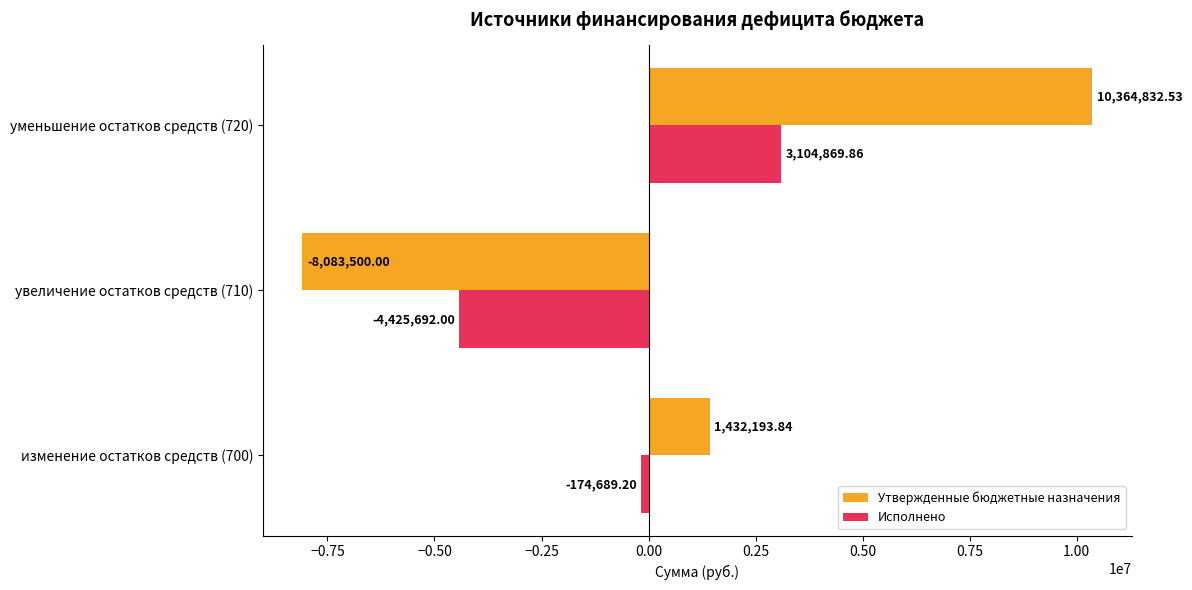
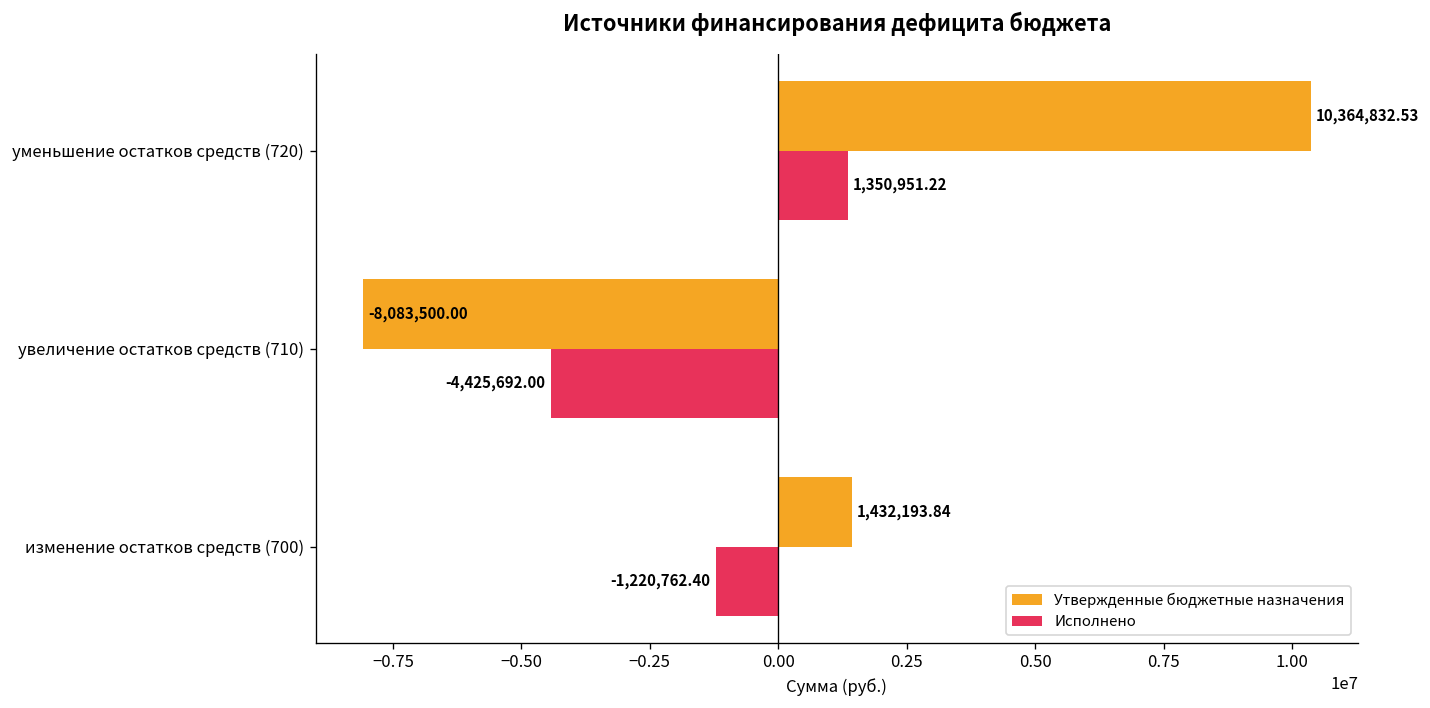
  {
    "Утвержденные бюджетные назначения": {
      "уменьшение остатков средств (720)": "10,364,832.53",
      "увеличение остатков средств (710)": "-8,083,500.00",
      "изменение остатков средств (700)": "1,432,193.84"
    },
    "Исполнено": {
-     "уменьшение остатков средств (720)": "3,104,869.86",
+     "уменьшение остатков средств (720)": "1,350,951.22",
      "увеличение остатков средств (710)": "-4,425,692.00",
-     "изменение остатков средств (700)": "-174,689.20"
+     "изменение остатков средств (700)": "-1,220,762.40"
    }
  }
